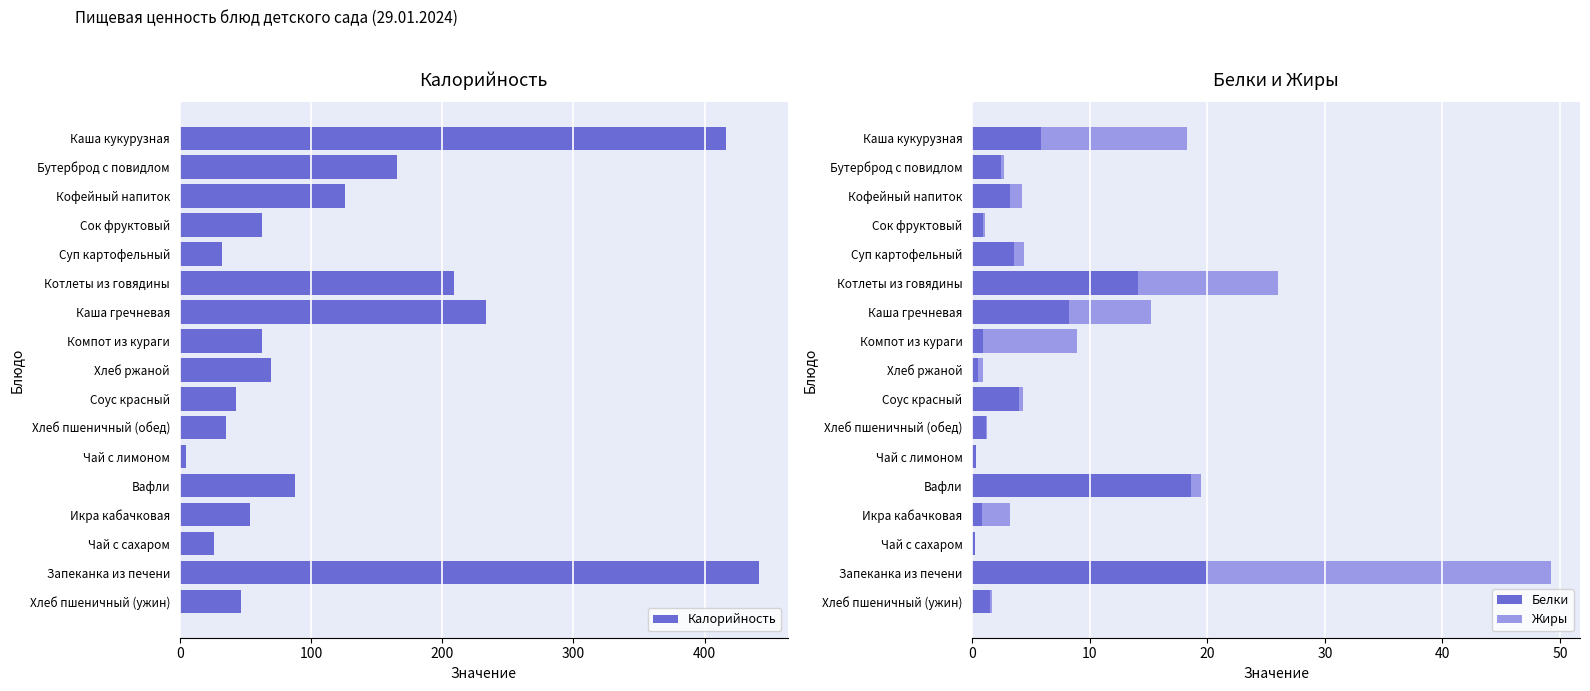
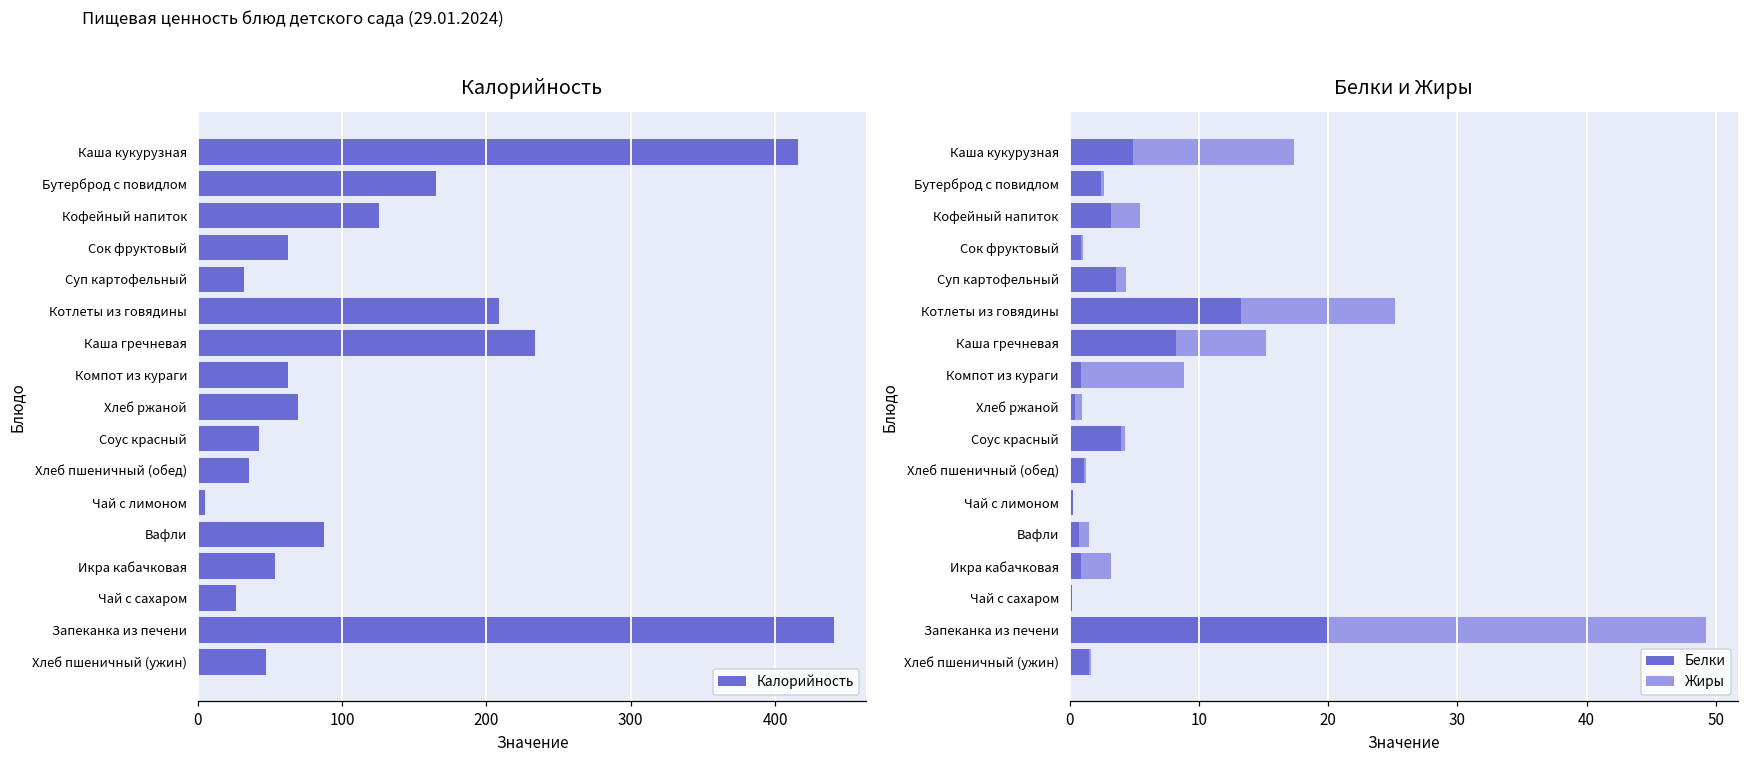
  {
    "Калорийность": {
      "Каша кукурузная": 416,
      "Бутерброд с повидлом": 165,
      "Кофейный напиток": 126,
      "Сок фруктовый": 62,
      "Суп картофельный": 32,
      "Котлеты из говядины": 209,
      "Каша гречневая": 234,
      "Компот из кураги": 63,
      "Хлеб ржаной": 70,
      "Соус красный": 43,
      "Хлеб пшеничный (обед)": 35,
      "Чай с лимоном": 5,
      "Вафли": 88,
      "Икра кабачковая": 54,
      "Чай с сахаром": 26,
      "Запеканка из печени": 441,
      "Хлеб пшеничный (ужин)": 47
    },
    "Белки и Жиры": {
      "Белки": {
-       "Каша кукурузная": 5.8,
+       "Каша кукурузная": 4.9,
        "Бутерброд с повидлом": 2.4,
        "Кофейный напиток": 3.2,
        "Сок фруктовый": 0.9,
        "Суп картофельный": 3.6,
-       "Котлеты из говядины": 14.1,
+       "Котлеты из говядины": 13.3,
        "Каша гречневая": 8.3,
        "Компот из кураги": 0.9,
        "Хлеб ржаной": 0.5,
        "Соус красный": 4.0,
        "Хлеб пшеничный (обед)": 1.1,
        "Чай с лимоном": 0.3,
-       "Вафли": 18.6,
+       "Вафли": 0.7,
        "Икра кабачковая": 0.9,
        "Запеканка из печени": 20.1,
        "Хлеб пшеничный (ужин)": 1.5
      },
      "Жиры": {
        "Каша кукурузная": 12.4,
        "Бутерброд с повидлом": 0.3,
-       "Кофейный напиток": 1.0,
+       "Кофейный напиток": 2.2,
        "Суп картофельный": 0.8,
        "Котлеты из говядины": 11.9,
        "Каша гречневая": 6.9,
        "Компот из кураги": 8.0,
        "Хлеб ржаной": 0.5,
        "Соус красный": 0.4,
        "Чай с лимоном": 0.0,
        "Вафли": 0.8,
        "Икра кабачковая": 2.4,
        "Чай с сахаром": 0.0,
        "Запеканка из печени": 29.2
      }
    }
  }
